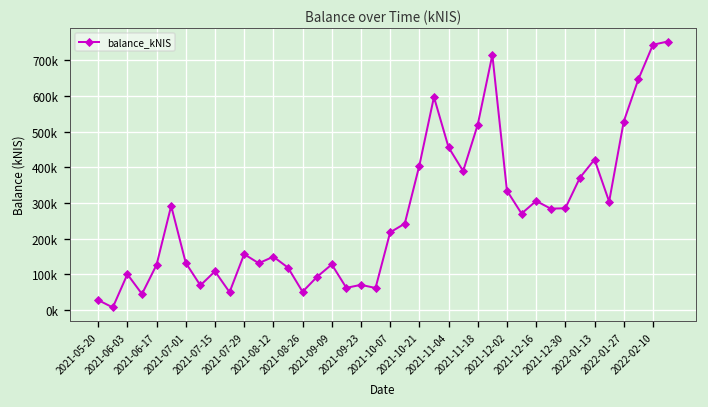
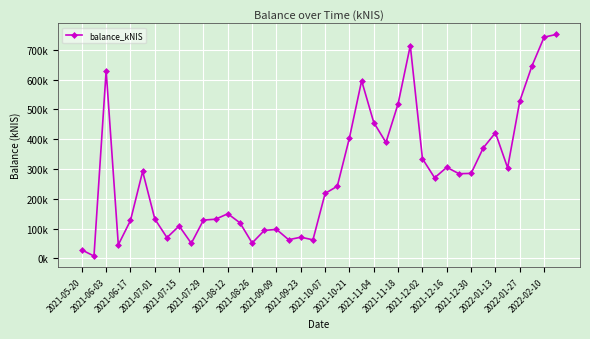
  {
    "2021-05-20": 30000,
-   "2021-06-03": 100000,
+   "2021-06-03": 630000,
    "2021-06-17": 130000,
    "2021-07-01": 130000,
    "2021-07-15": 110000,
-   "2021-07-29": 160000,
+   "2021-07-29": 130000,
    "2021-08-12": 150000,
    "2021-08-26": 50000,
-   "2021-09-09": 130000,
+   "2021-09-09": 100000,
    "2021-09-23": 70000,
    "2021-10-07": 220000,
    "2021-10-21": 400000,
    "2021-11-04": 460000,
    "2021-11-18": 520000,
    "2021-12-02": 330000,
    "2021-12-16": 310000,
    "2021-12-30": 290000,
    "2022-01-13": 420000,
    "2022-01-27": 530000,
    "2022-02-10": 740000
  }
